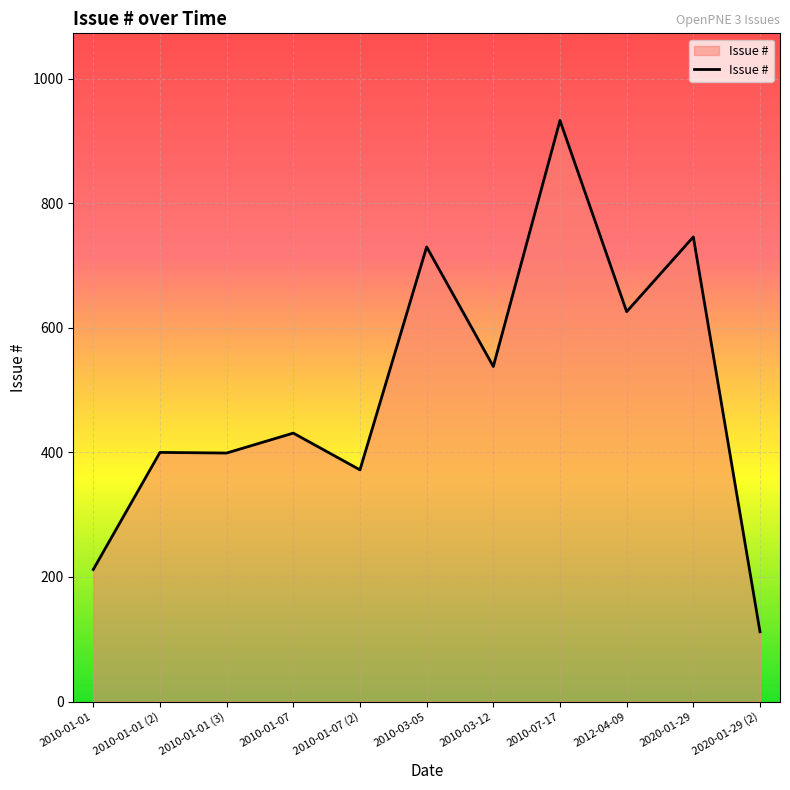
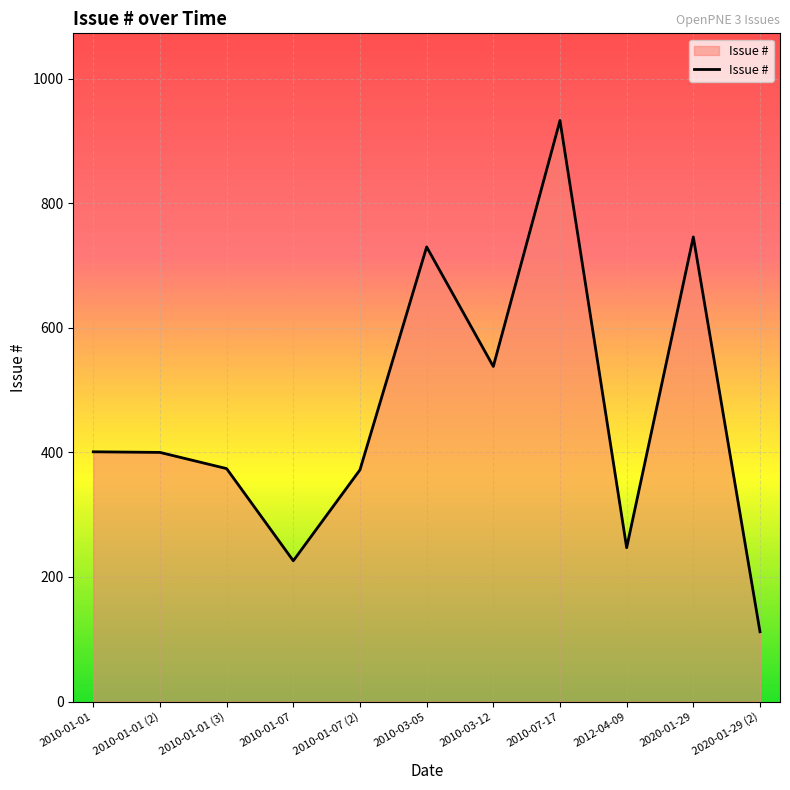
  {
-   "2010-01-01": 210,
+   "2010-01-01": 400,
    "2010-01-01 (2)": 400,
-   "2010-01-01 (3)": 400,
-   "2010-01-07": 430,
+   "2010-01-01 (3)": 370,
+   "2010-01-07": 230,
    "2010-01-07 (2)": 370,
    "2010-03-05": 730,
    "2010-03-12": 540,
    "2010-07-17": 930,
-   "2012-04-09": 630,
+   "2012-04-09": 250,
    "2020-01-29": 750,
    "2020-01-29 (2)": 110
  }
